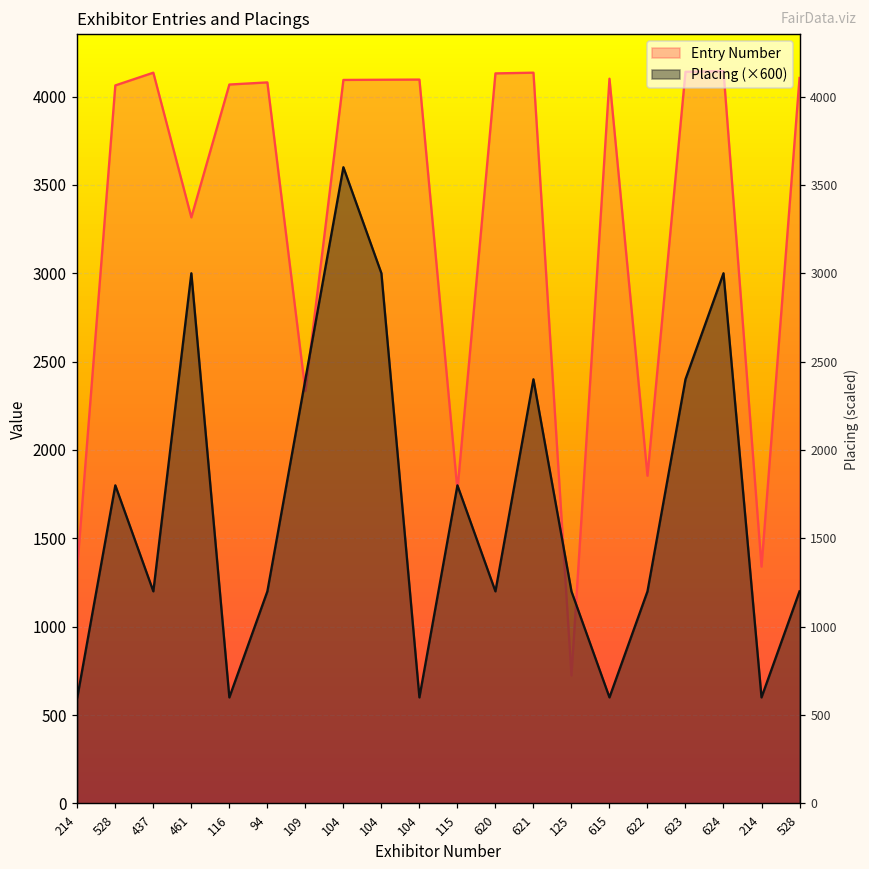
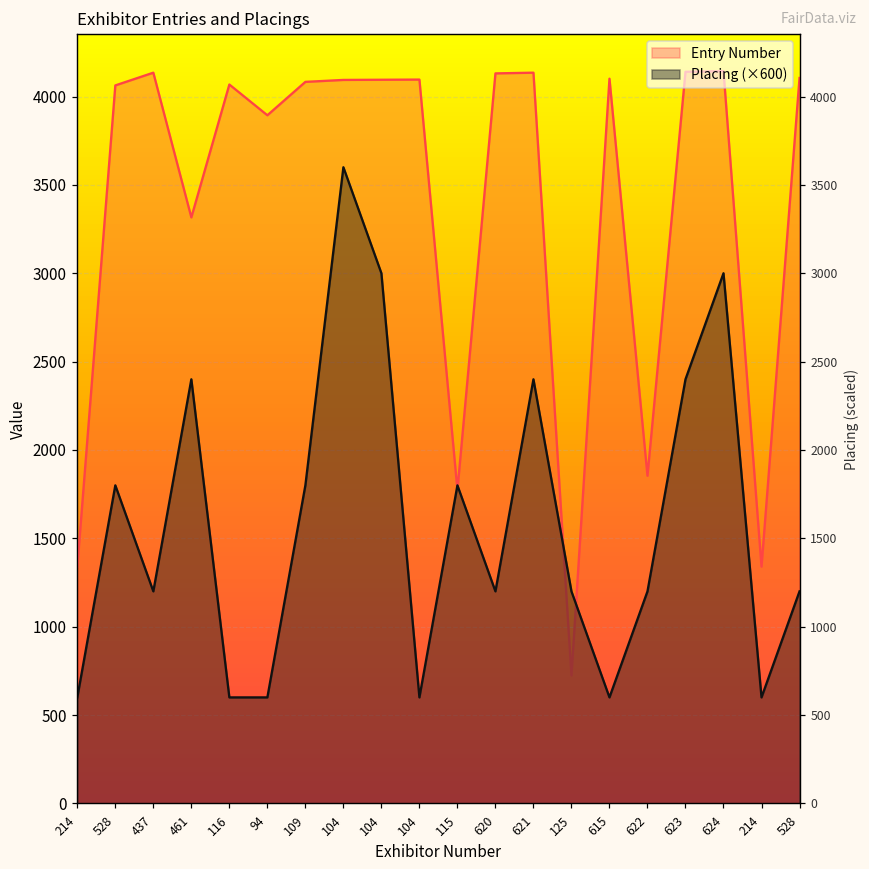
  {
    "Entry Number": {
      "437": 4140,
      "461": 3320,
      "116": 4070,
-     "94": 4080,
-     "109": 2330,
+     "94": 3890,
+     "109": 4080,
      "115": 1770,
      "620": 4130,
      "621": 4140,
      "125": 720,
      "615": 4100,
      "622": 1850
    },
    "Placing (×600)": {
      "437": 1200,
-     "461": 3000,
+     "461": 2400,
      "116": 600,
-     "94": 1200,
-     "109": 2400,
+     "94": 600,
+     "109": 1800,
      "115": 1800,
      "620": 1200,
      "621": 2400,
      "125": 1200,
      "615": 600,
      "622": 1200,
      "623": 2400,
      "624": 3000
    }
  }
